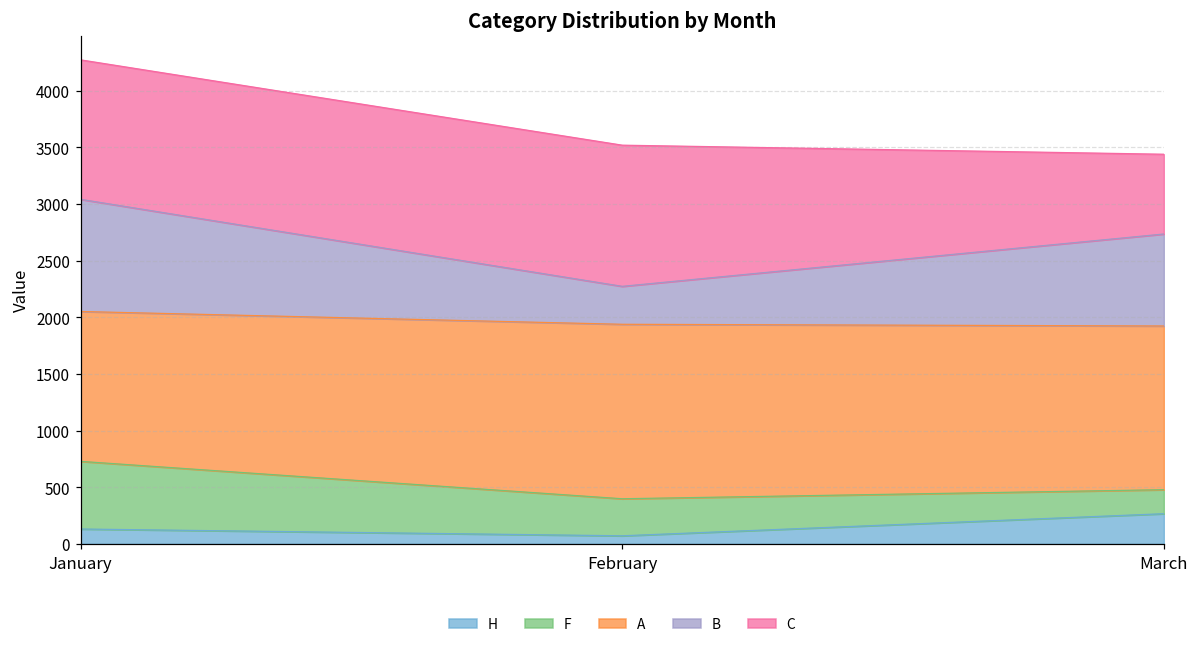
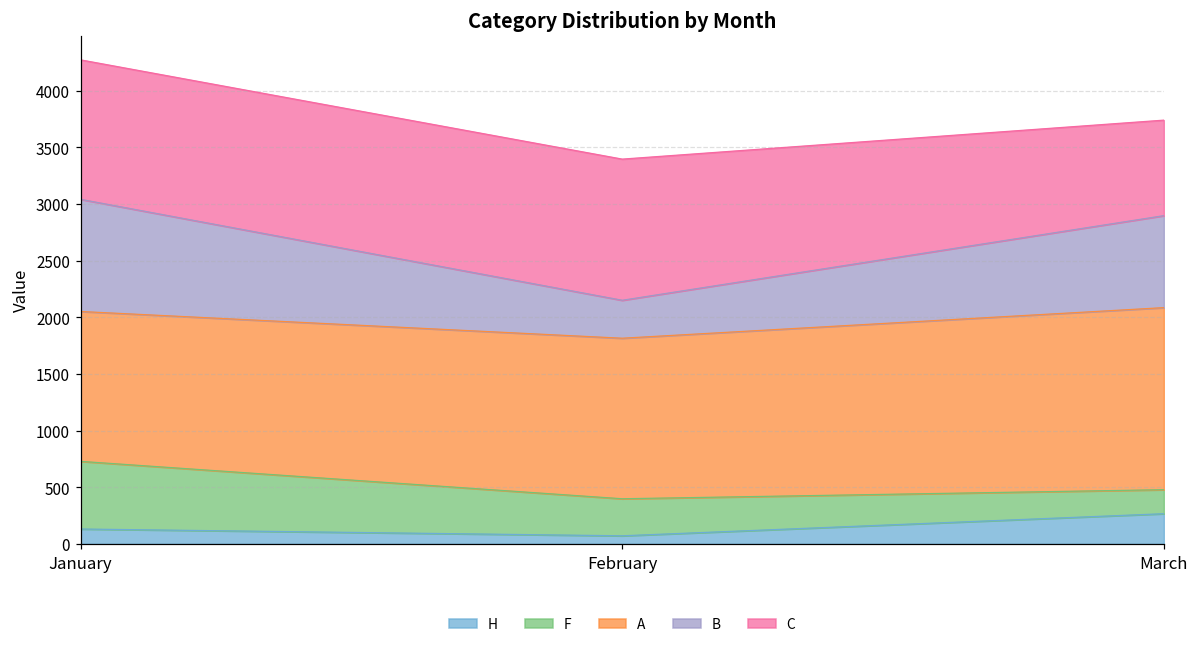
  {
    "F": {
      "January": 600,
      "February": 330,
      "March": 210
    },
    "A": {
      "January": 1320,
-     "February": 1540,
-     "March": 1450
+     "February": 1420,
+     "March": 1610
    },
    "C": {
      "January": 1230,
      "February": 1250,
-     "March": 700
+     "March": 840
    }
  }
